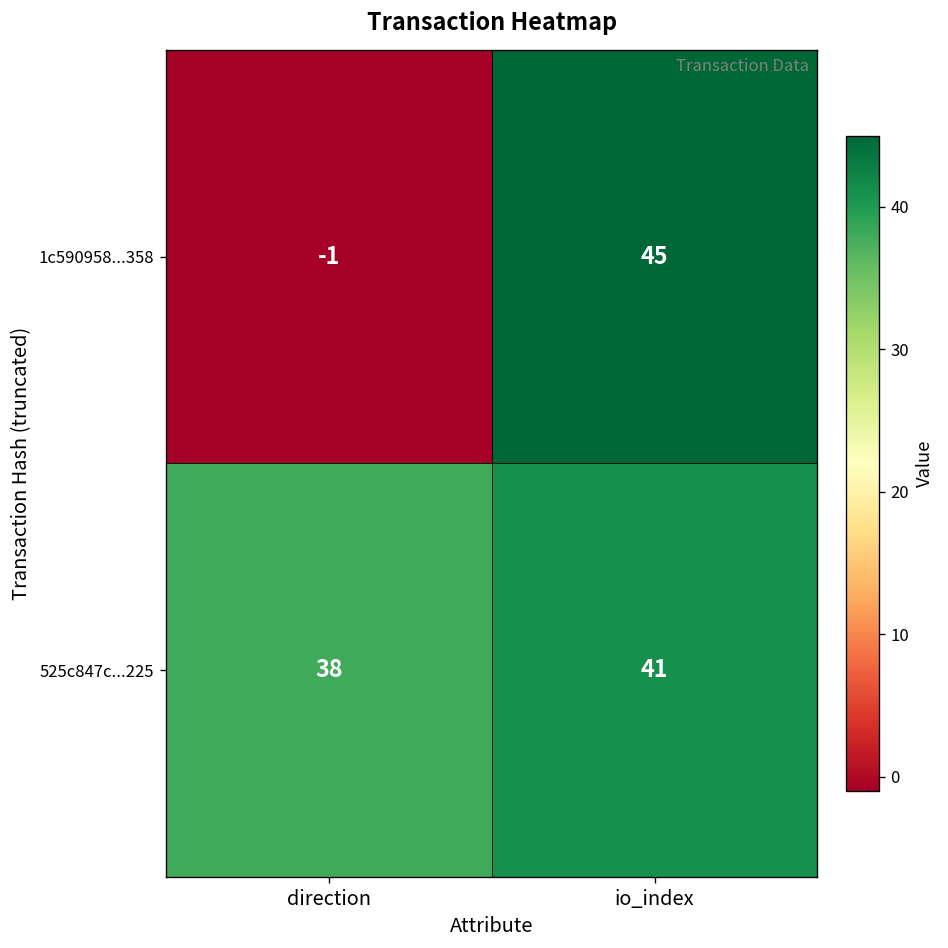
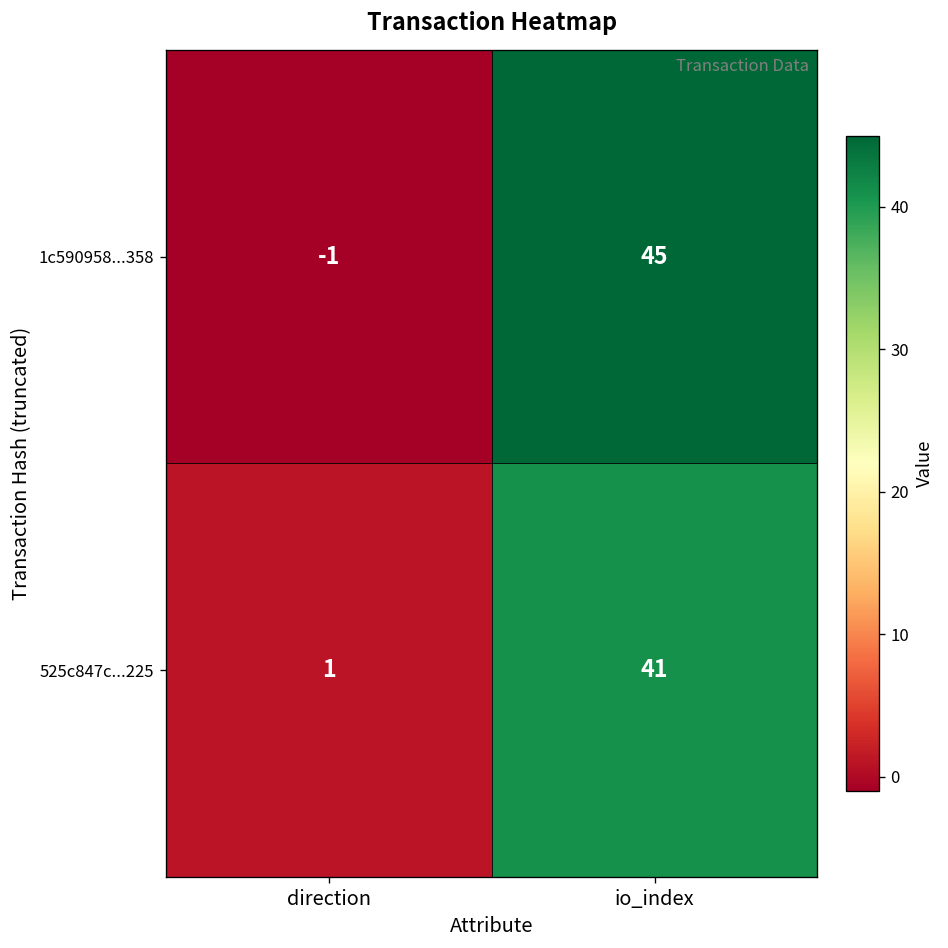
  {
    "1c590958...358": {
      "direction": -1
    },
    "525c847c...225": {
-     "direction": 38,
+     "direction": 1,
      "io_index": 41
    }
  }
